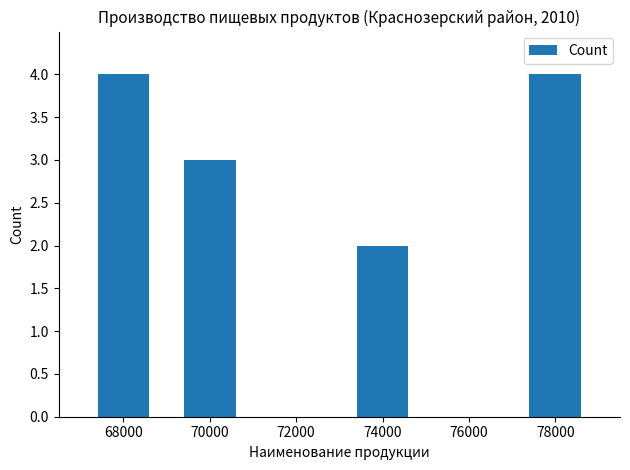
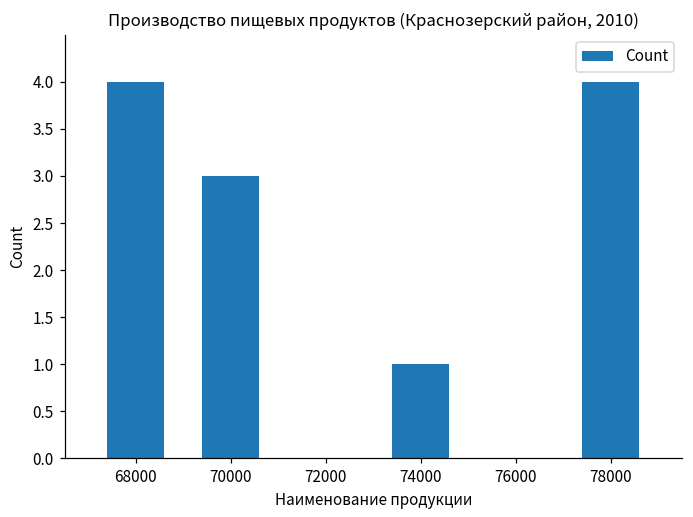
  {
    "68000": 4,
    "70000": 3,
-   "74000": 2,
+   "74000": 1,
    "78000": 4
  }
